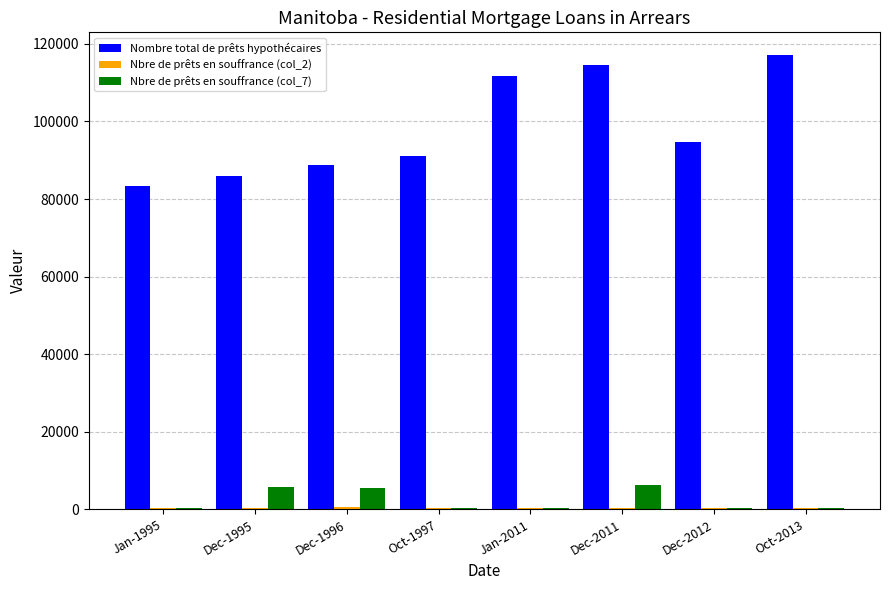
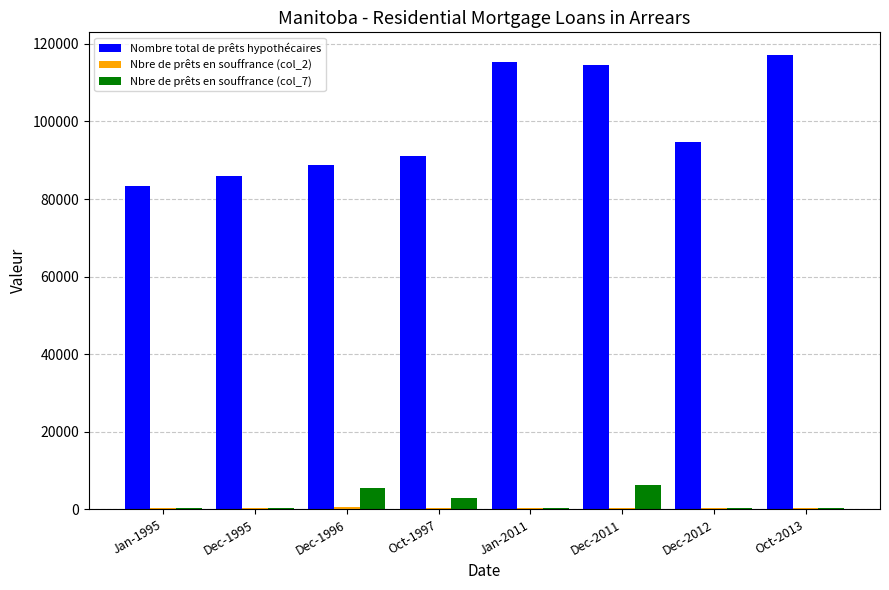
  {
    "Nombre total de prêts hypothécaires": {
      "Jan-1995": 83000,
      "Dec-1995": 86000,
      "Dec-1996": 89000,
      "Oct-1997": 91000,
-     "Jan-2011": 112000,
+     "Jan-2011": 115000,
      "Dec-2011": 115000,
      "Dec-2012": 95000,
      "Oct-2013": 117000
    },
    "Nbre de prêts en souffrance (col_7)": {
-     "Dec-1995": 6000,
+     "Dec-1995": 0,
      "Dec-1996": 6000,
-     "Oct-1997": 0,
+     "Oct-1997": 3000,
      "Dec-2011": 6000
    }
  }
